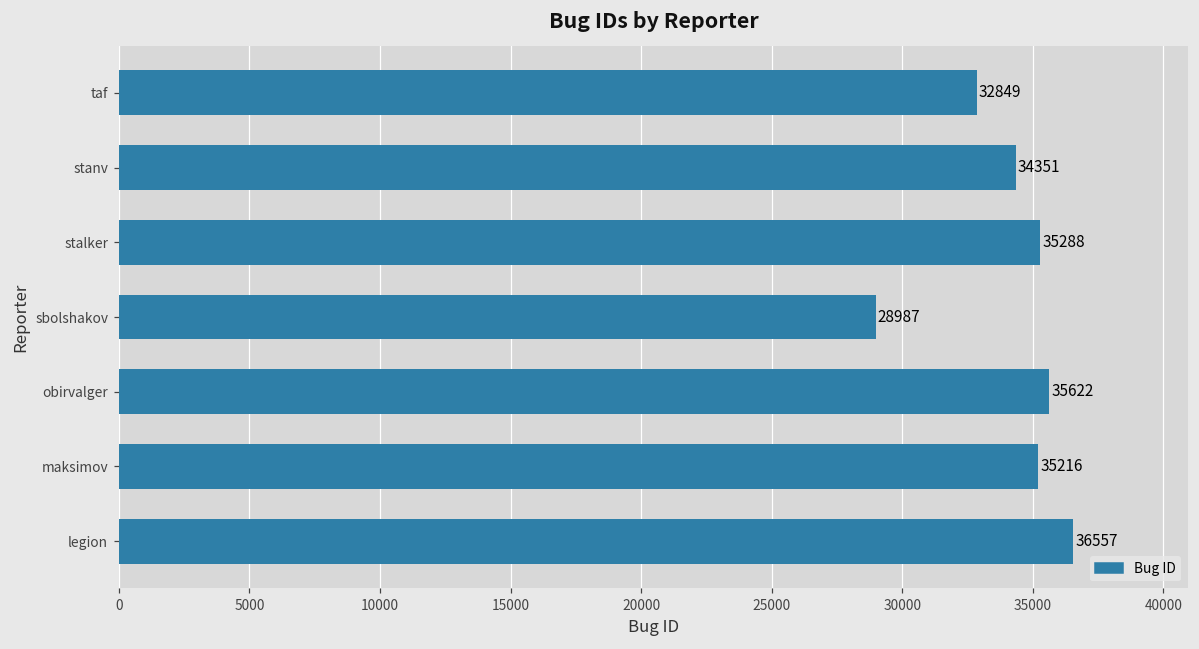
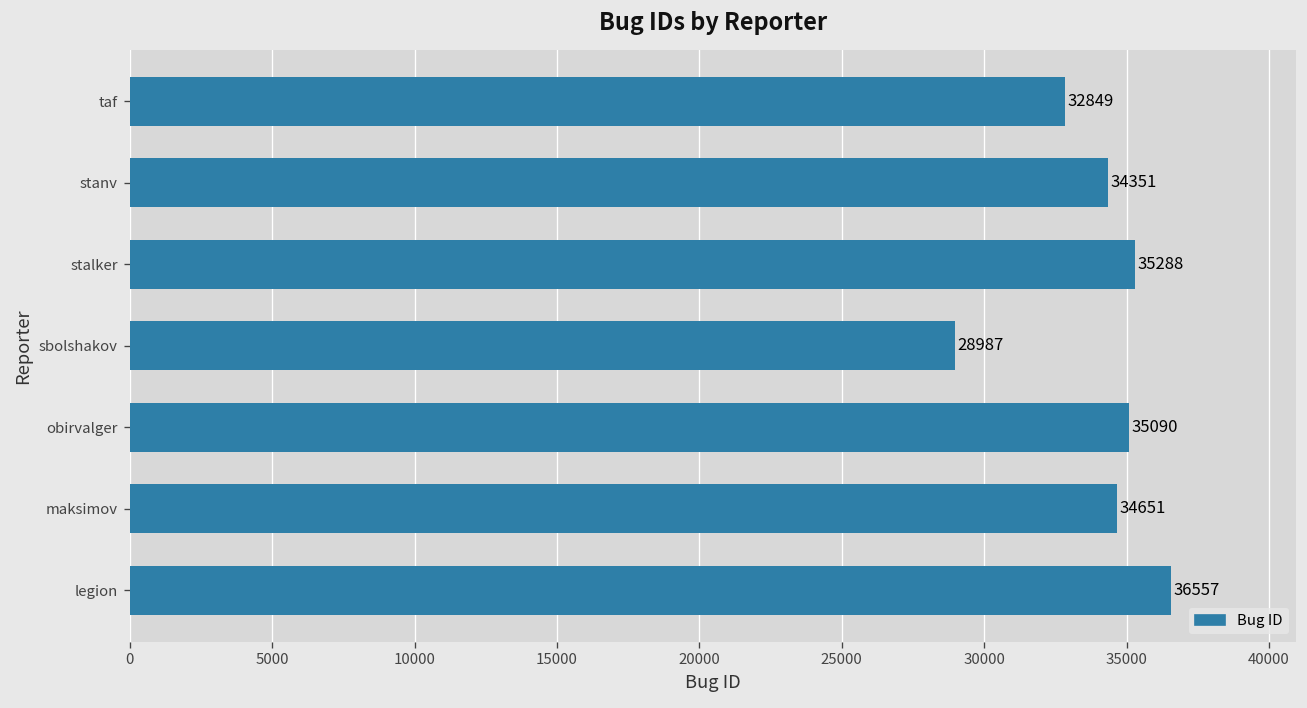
  {
    "taf": 32849,
    "stanv": 34351,
    "stalker": 35288,
    "sbolshakov": 28987,
-   "obirvalger": 35622,
-   "maksimov": 35216,
+   "obirvalger": 35090,
+   "maksimov": 34651,
    "legion": 36557
  }
